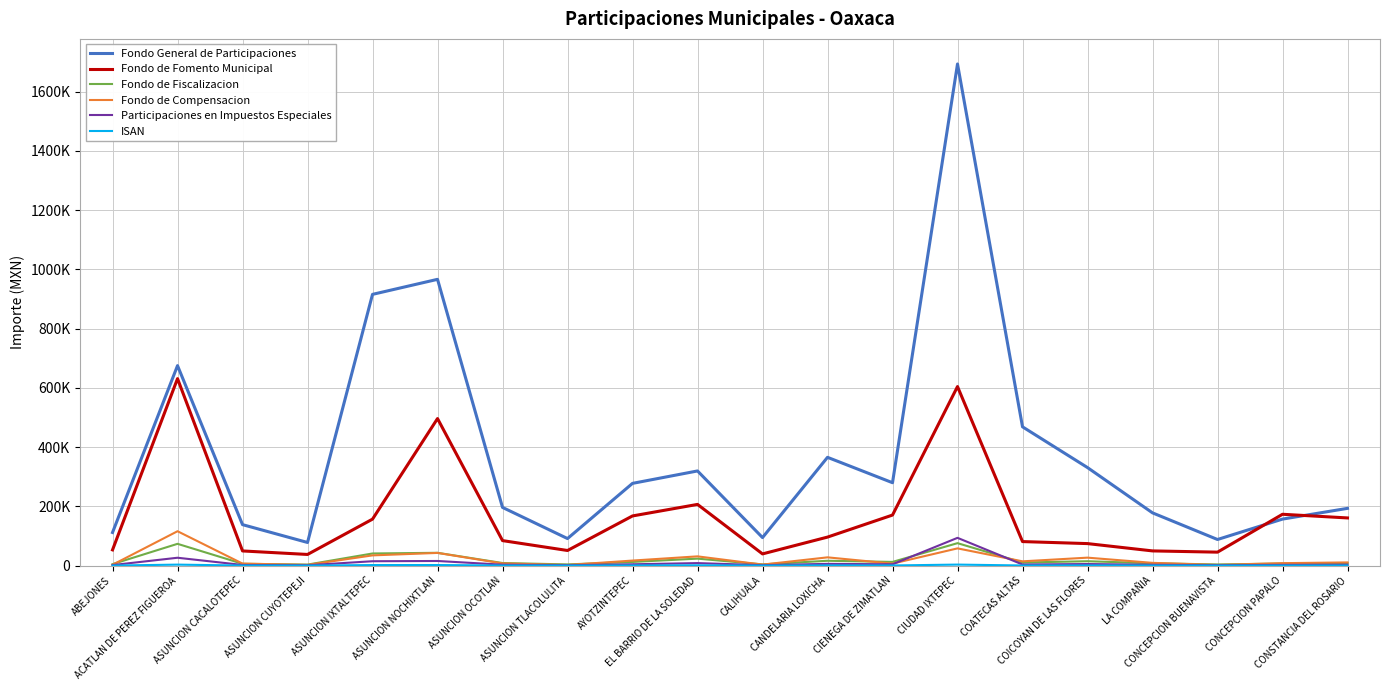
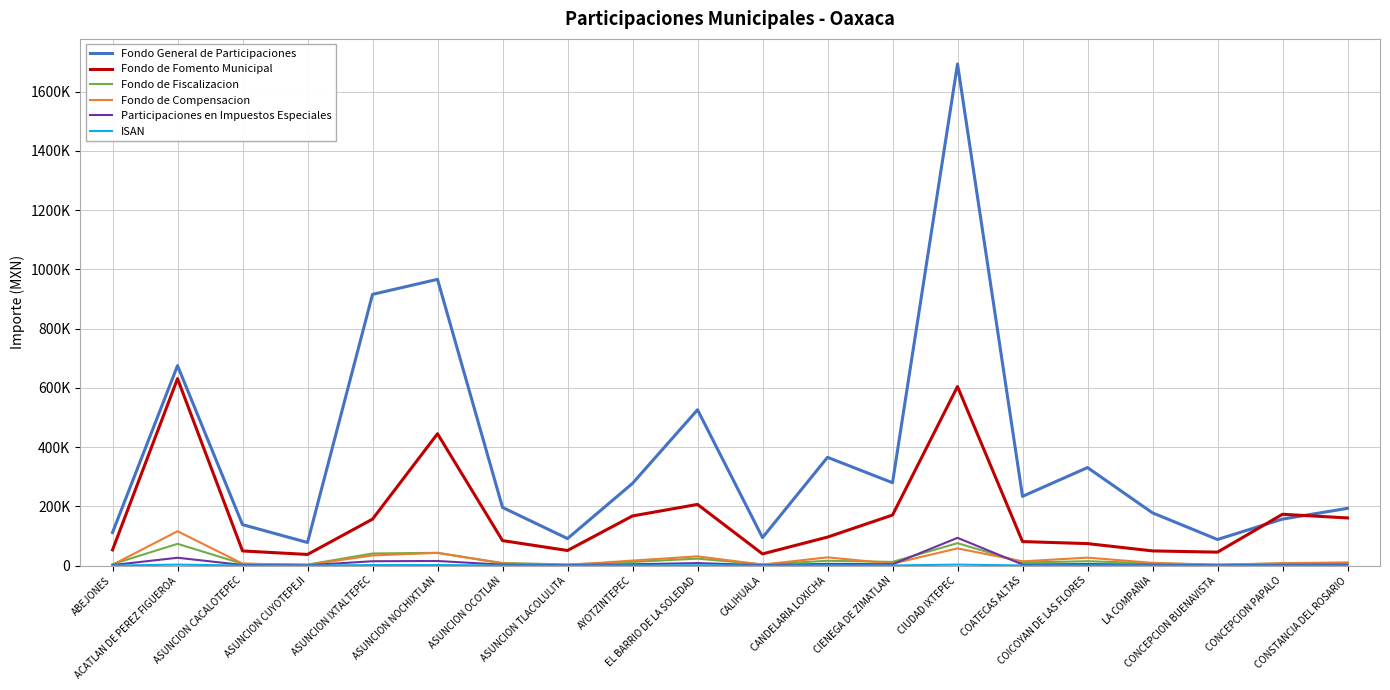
  {
    "Fondo General de Participaciones": {
      "ABEJONES": 110000,
      "ACATLAN DE PEREZ FIGUEROA": 680000,
      "ASUNCION CACALOTEPEC": 140000,
      "ASUNCION CUYOTEPEJI": 80000,
      "ASUNCION IXTALTEPEC": 920000,
      "ASUNCION NOCHIXTLAN": 970000,
      "ASUNCION OCOTLAN": 200000,
      "ASUNCION TLACOLULITA": 90000,
      "AYOTZINTEPEC": 280000,
-     "EL BARRIO DE LA SOLEDAD": 320000,
+     "EL BARRIO DE LA SOLEDAD": 530000,
      "CALIHUALA": 90000,
      "CANDELARIA LOXICHA": 370000,
      "CIENEGA DE ZIMATLAN": 280000,
      "CIUDAD IXTEPEC": 1690000,
-     "COATECAS ALTAS": 470000,
+     "COATECAS ALTAS": 230000,
      "COICOYAN DE LAS FLORES": 330000,
      "LA COMPAÑIA": 180000,
      "CONCEPCION BUENAVISTA": 90000,
      "CONCEPCION PAPALO": 160000,
      "CONSTANCIA DEL ROSARIO": 190000
    },
    "Fondo de Fomento Municipal": {
      "ABEJONES": 50000,
      "ACATLAN DE PEREZ FIGUEROA": 630000,
      "ASUNCION CACALOTEPEC": 50000,
      "ASUNCION CUYOTEPEJI": 40000,
      "ASUNCION IXTALTEPEC": 160000,
-     "ASUNCION NOCHIXTLAN": 500000,
+     "ASUNCION NOCHIXTLAN": 450000,
      "ASUNCION OCOTLAN": 80000,
      "ASUNCION TLACOLULITA": 50000,
      "AYOTZINTEPEC": 170000,
      "EL BARRIO DE LA SOLEDAD": 210000,
      "CALIHUALA": 40000,
      "CANDELARIA LOXICHA": 100000,
      "CIENEGA DE ZIMATLAN": 170000,
      "CIUDAD IXTEPEC": 600000,
      "COATECAS ALTAS": 80000,
      "COICOYAN DE LAS FLORES": 70000,
      "LA COMPAÑIA": 50000,
      "CONCEPCION BUENAVISTA": 50000,
      "CONCEPCION PAPALO": 170000,
      "CONSTANCIA DEL ROSARIO": 160000
    },
    "Fondo de Fiscalizacion": {
      "ACATLAN DE PEREZ FIGUEROA": 70000,
      "CANDELARIA LOXICHA": 20000,
      "CIUDAD IXTEPEC": 80000,
      "COICOYAN DE LAS FLORES": 10000
    },
    "Fondo de Compensacion": {
      "ACATLAN DE PEREZ FIGUEROA": 120000,
      "CANDELARIA LOXICHA": 30000,
      "CIUDAD IXTEPEC": 60000,
      "COICOYAN DE LAS FLORES": 30000
    },
    "Participaciones en Impuestos Especiales": {
      "ACATLAN DE PEREZ FIGUEROA": 30000,
      "ASUNCION IXTALTEPEC": 10000,
      "ASUNCION NOCHIXTLAN": 20000,
      "CIUDAD IXTEPEC": 90000
    },
    "ISAN": {
      "ACATLAN DE PEREZ FIGUEROA": 0,
      "ASUNCION IXTALTEPEC": 0,
      "ASUNCION NOCHIXTLAN": 0,
      "CIUDAD IXTEPEC": 0
    }
  }
